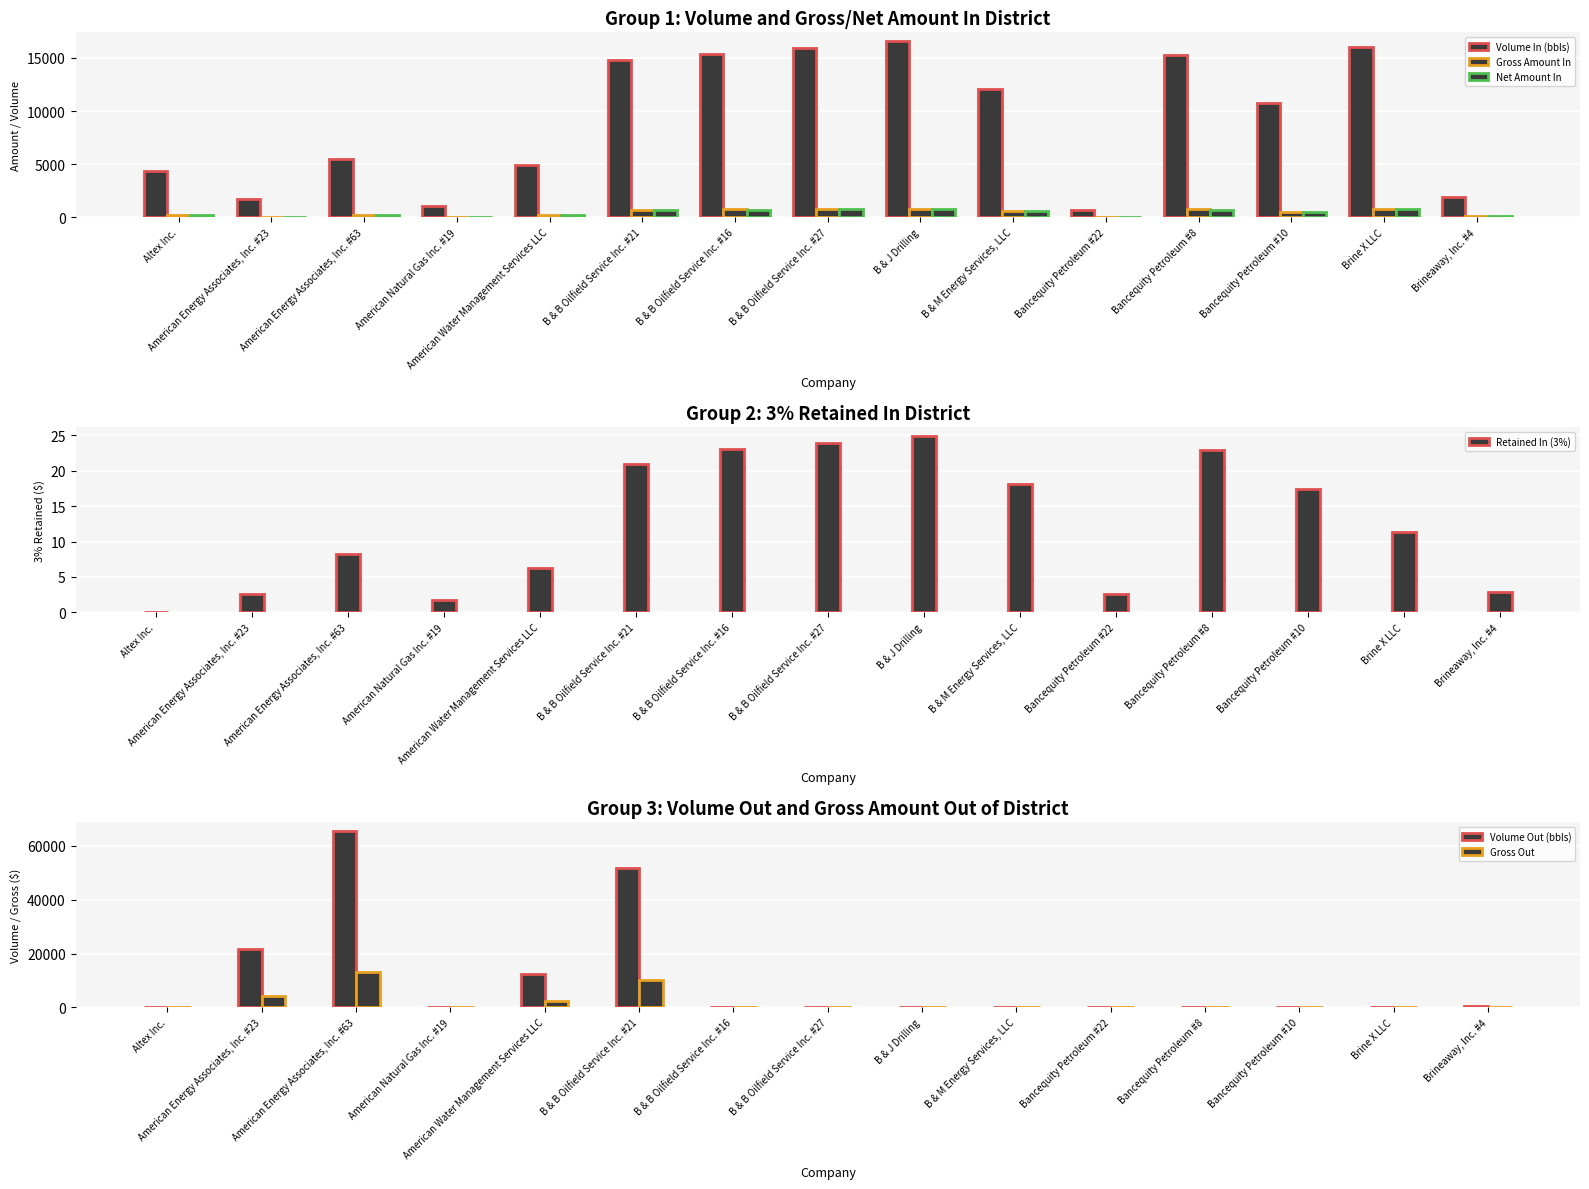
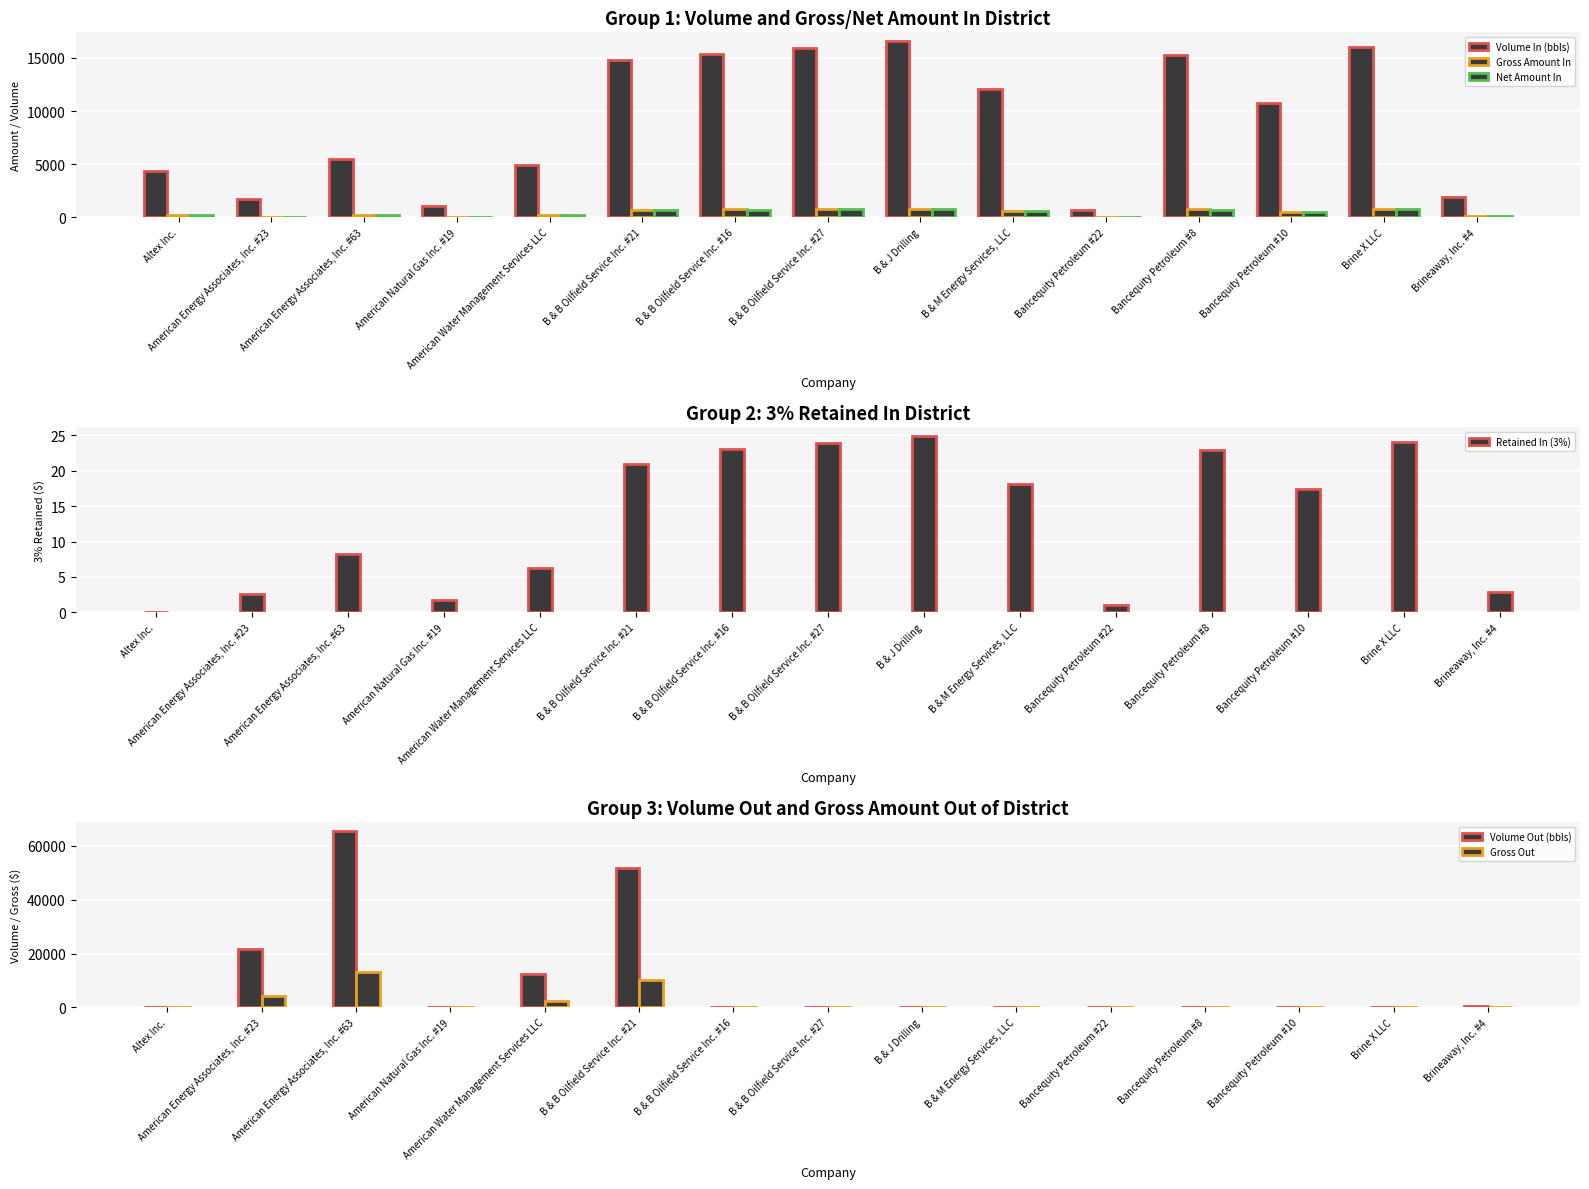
  {
    "Group 2: 3% Retained In District": {
      "Altex Inc.": 0,
      "American Energy Associates, Inc. #23": 3,
      "American Energy Associates, Inc. #63": 8,
      "American Natural Gas Inc. #19": 2,
      "American Water Management Services LLC": 6,
      "B & B Oilfield Service Inc. #21": 21,
      "B & B Oilfield Service Inc. #16": 23,
      "B & B Oilfield Service Inc. #27": 24,
      "B & J Drilling": 25,
      "B & M Energy Services, LLC": 18,
-     "Bancequity Petroleum #22": 3,
+     "Bancequity Petroleum #22": 1,
      "Bancequity Petroleum #8": 23,
      "Bancequity Petroleum #10": 17,
-     "Brine X LLC": 11,
+     "Brine X LLC": 24,
      "Brineaway, Inc. #4": 3
    }
  }
